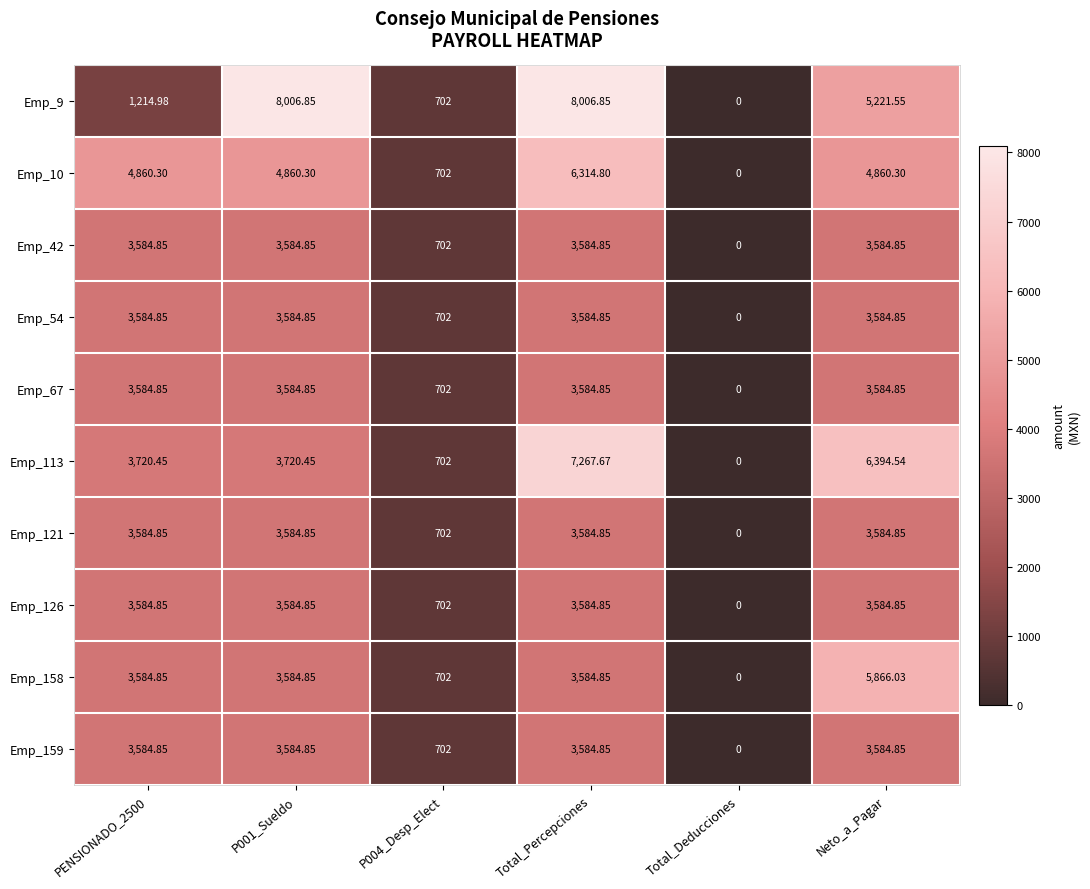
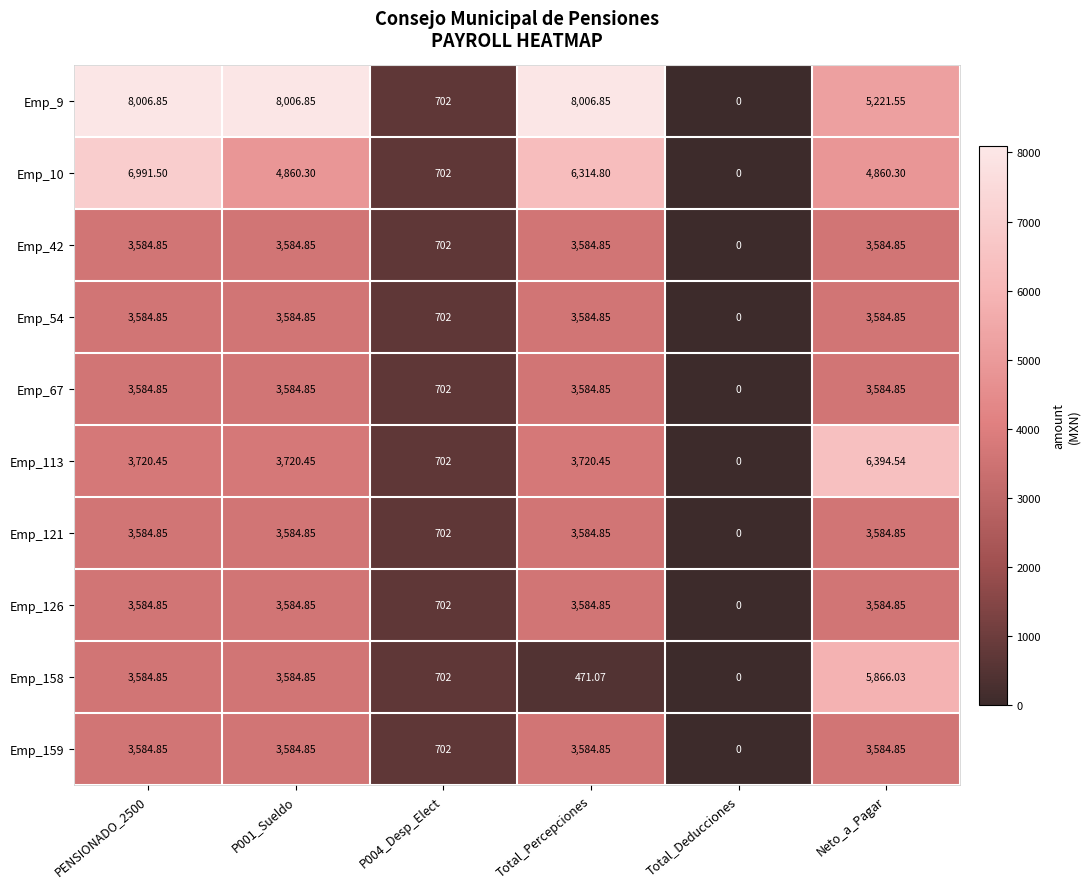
  {
    "Emp_9": {
-     "PENSIONADO_2500": "1,214.98",
+     "PENSIONADO_2500": "8,006.85",
      "P001_Sueldo": "8,006.85",
      "P004_Desp_Elect": "702",
      "Total_Percepciones": "8,006.85",
      "Total_Deducciones": "0",
      "Neto_a_Pagar": "5,221.55"
    },
    "Emp_10": {
-     "PENSIONADO_2500": "4,860.30",
+     "PENSIONADO_2500": "6,991.50",
      "P001_Sueldo": "4,860.30",
      "P004_Desp_Elect": "702",
      "Total_Percepciones": "6,314.80",
      "Total_Deducciones": "0",
      "Neto_a_Pagar": "4,860.30"
    },
    "Emp_42": {
      "PENSIONADO_2500": "3,584.85",
      "P001_Sueldo": "3,584.85",
      "P004_Desp_Elect": "702",
      "Total_Percepciones": "3,584.85",
      "Total_Deducciones": "0",
      "Neto_a_Pagar": "3,584.85"
    },
    "Emp_54": {
      "PENSIONADO_2500": "3,584.85",
      "P001_Sueldo": "3,584.85",
      "P004_Desp_Elect": "702",
      "Total_Percepciones": "3,584.85",
      "Total_Deducciones": "0",
      "Neto_a_Pagar": "3,584.85"
    },
    "Emp_67": {
      "PENSIONADO_2500": "3,584.85",
      "P001_Sueldo": "3,584.85",
      "P004_Desp_Elect": "702",
      "Total_Percepciones": "3,584.85",
      "Total_Deducciones": "0",
      "Neto_a_Pagar": "3,584.85"
    },
    "Emp_113": {
      "PENSIONADO_2500": "3,720.45",
      "P001_Sueldo": "3,720.45",
      "P004_Desp_Elect": "702",
-     "Total_Percepciones": "7,267.67",
+     "Total_Percepciones": "3,720.45",
      "Total_Deducciones": "0",
      "Neto_a_Pagar": "6,394.54"
    },
    "Emp_121": {
      "PENSIONADO_2500": "3,584.85",
      "P001_Sueldo": "3,584.85",
      "P004_Desp_Elect": "702",
      "Total_Percepciones": "3,584.85",
      "Total_Deducciones": "0",
      "Neto_a_Pagar": "3,584.85"
    },
    "Emp_126": {
      "PENSIONADO_2500": "3,584.85",
      "P001_Sueldo": "3,584.85",
      "P004_Desp_Elect": "702",
      "Total_Percepciones": "3,584.85",
      "Total_Deducciones": "0",
      "Neto_a_Pagar": "3,584.85"
    },
    "Emp_158": {
      "PENSIONADO_2500": "3,584.85",
      "P001_Sueldo": "3,584.85",
      "P004_Desp_Elect": "702",
-     "Total_Percepciones": "3,584.85",
+     "Total_Percepciones": "471.07",
      "Total_Deducciones": "0",
      "Neto_a_Pagar": "5,866.03"
    },
    "Emp_159": {
      "PENSIONADO_2500": "3,584.85",
      "P001_Sueldo": "3,584.85",
      "P004_Desp_Elect": "702",
      "Total_Percepciones": "3,584.85",
      "Total_Deducciones": "0",
      "Neto_a_Pagar": "3,584.85"
    }
  }
